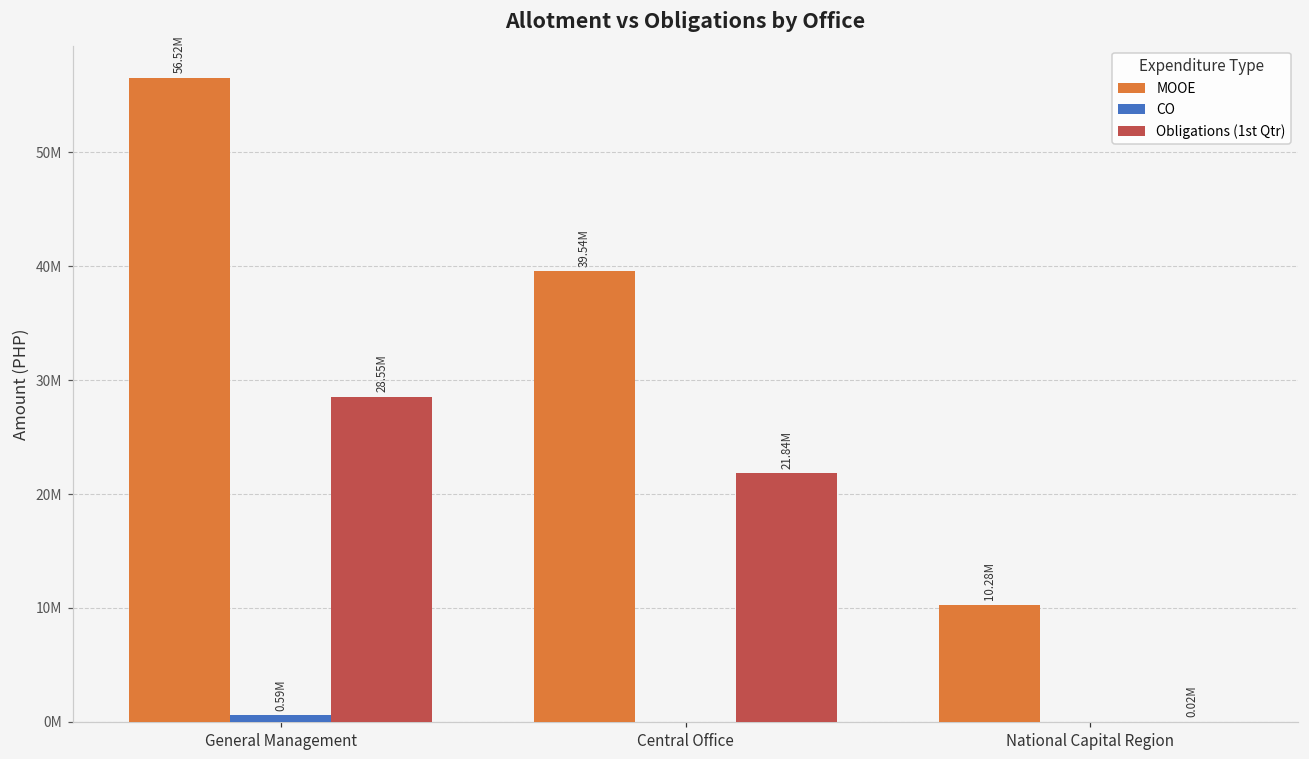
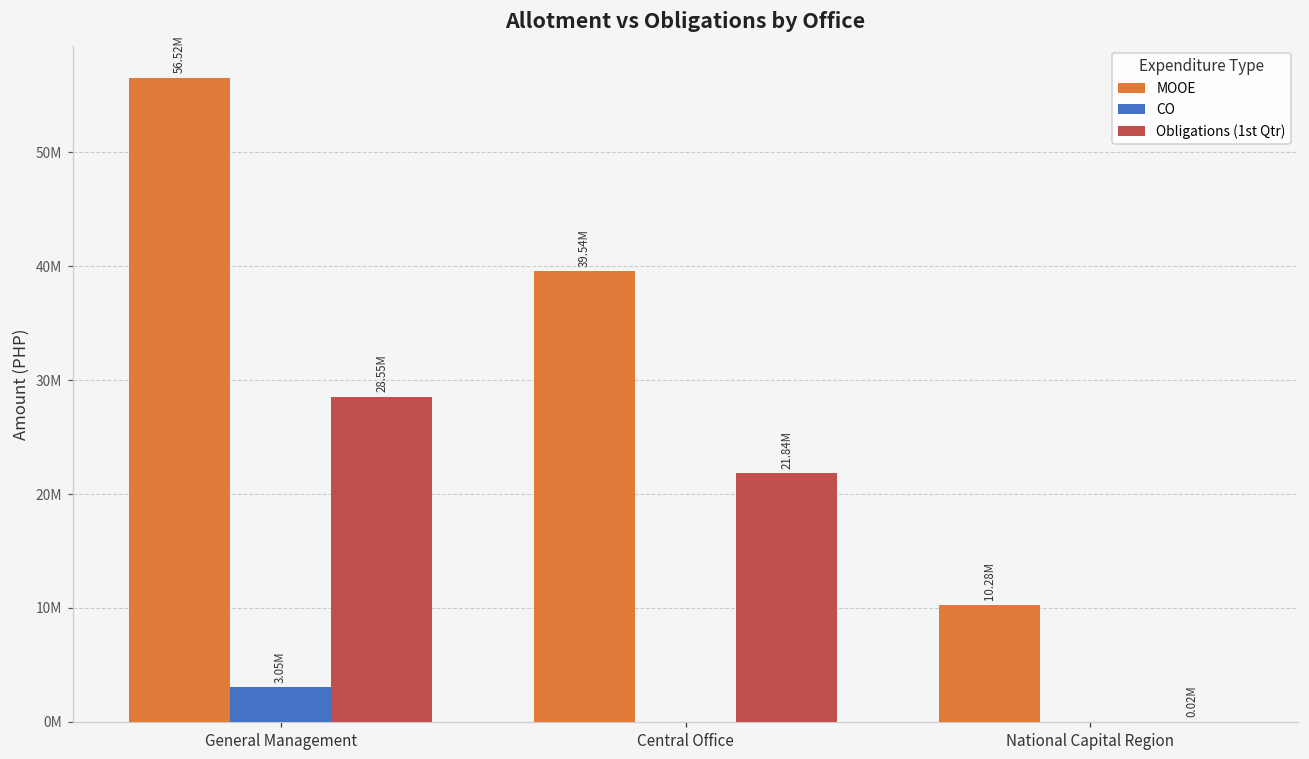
  {
    "CO": {
-     "General Management": "0.59M"
+     "General Management": "3.05M"
    }
  }
